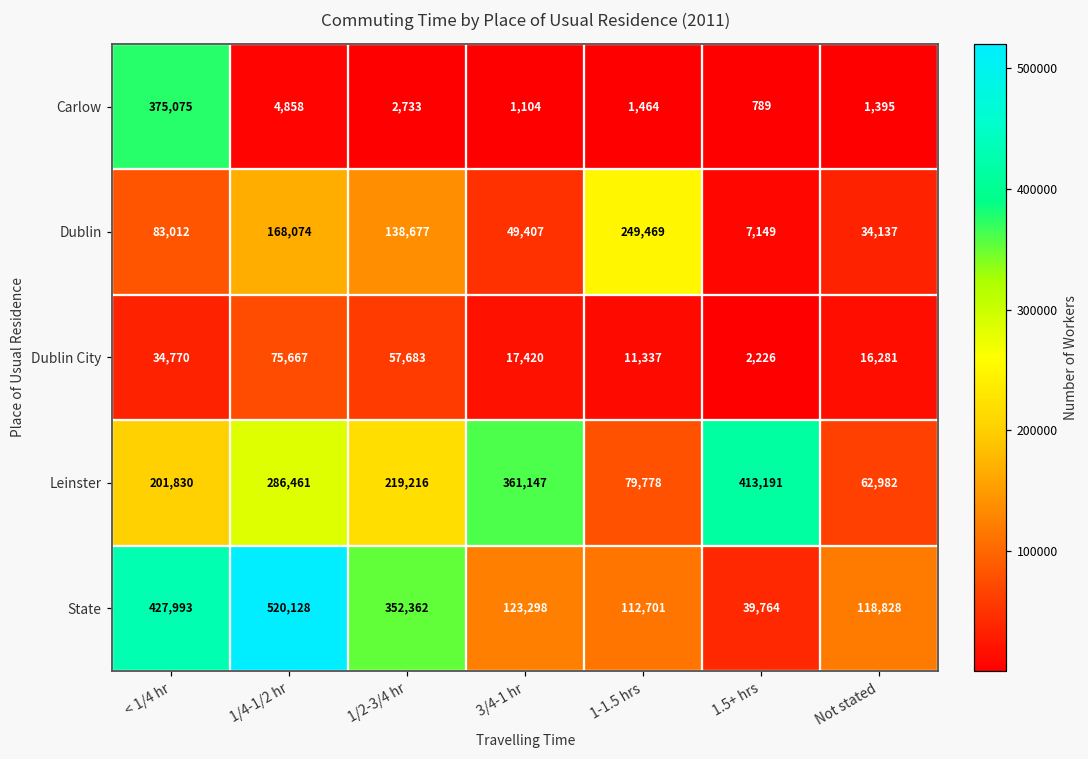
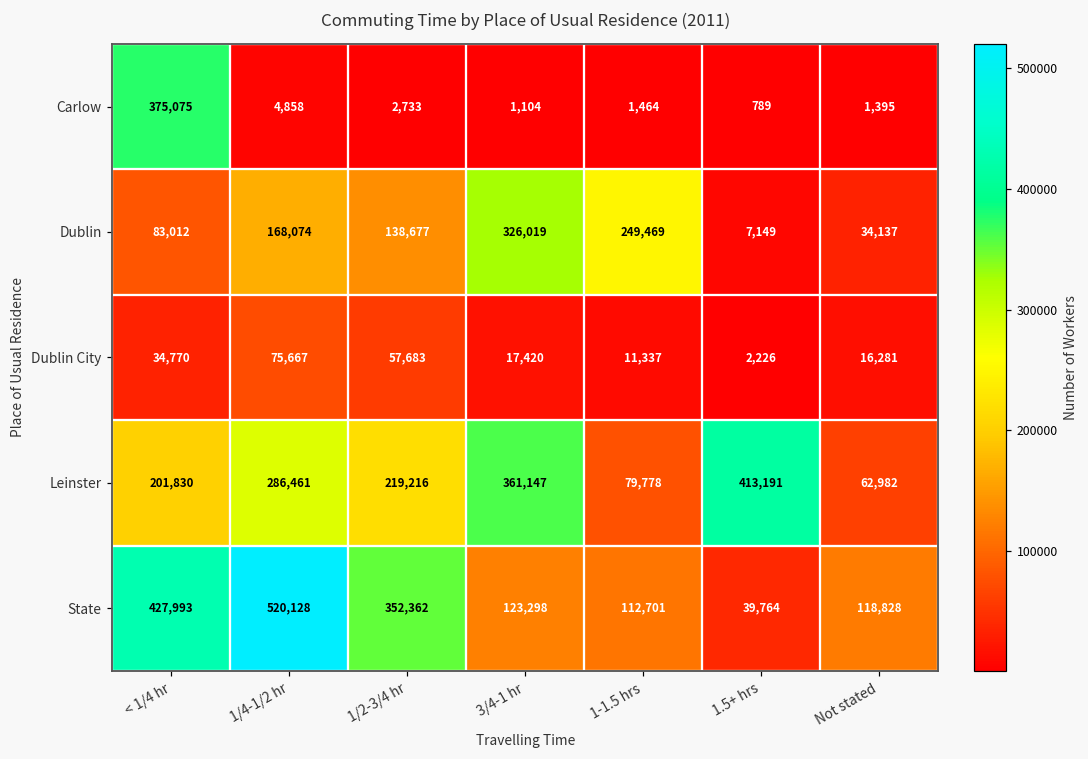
  {
    "Carlow": {
      "< 1/4 hr": "375,075",
      "1/4-1/2 hr": "4,858",
      "1/2-3/4 hr": "2,733",
      "3/4-1 hr": "1,104",
      "1-1.5 hrs": "1,464",
      "1.5+ hrs": "789",
      "Not stated": "1,395"
    },
    "Dublin": {
      "< 1/4 hr": "83,012",
      "1/4-1/2 hr": "168,074",
      "1/2-3/4 hr": "138,677",
-     "3/4-1 hr": "49,407",
+     "3/4-1 hr": "326,019",
      "1-1.5 hrs": "249,469",
      "1.5+ hrs": "7,149",
      "Not stated": "34,137"
    },
    "Dublin City": {
      "< 1/4 hr": "34,770",
      "1/4-1/2 hr": "75,667",
      "1/2-3/4 hr": "57,683",
      "3/4-1 hr": "17,420",
      "1-1.5 hrs": "11,337",
      "1.5+ hrs": "2,226",
      "Not stated": "16,281"
    },
    "Leinster": {
      "< 1/4 hr": "201,830",
      "1/4-1/2 hr": "286,461",
      "1/2-3/4 hr": "219,216",
      "3/4-1 hr": "361,147",
      "1-1.5 hrs": "79,778",
      "1.5+ hrs": "413,191",
      "Not stated": "62,982"
    },
    "State": {
      "< 1/4 hr": "427,993",
      "1/4-1/2 hr": "520,128",
      "1/2-3/4 hr": "352,362",
      "3/4-1 hr": "123,298",
      "1-1.5 hrs": "112,701",
      "1.5+ hrs": "39,764",
      "Not stated": "118,828"
    }
  }
